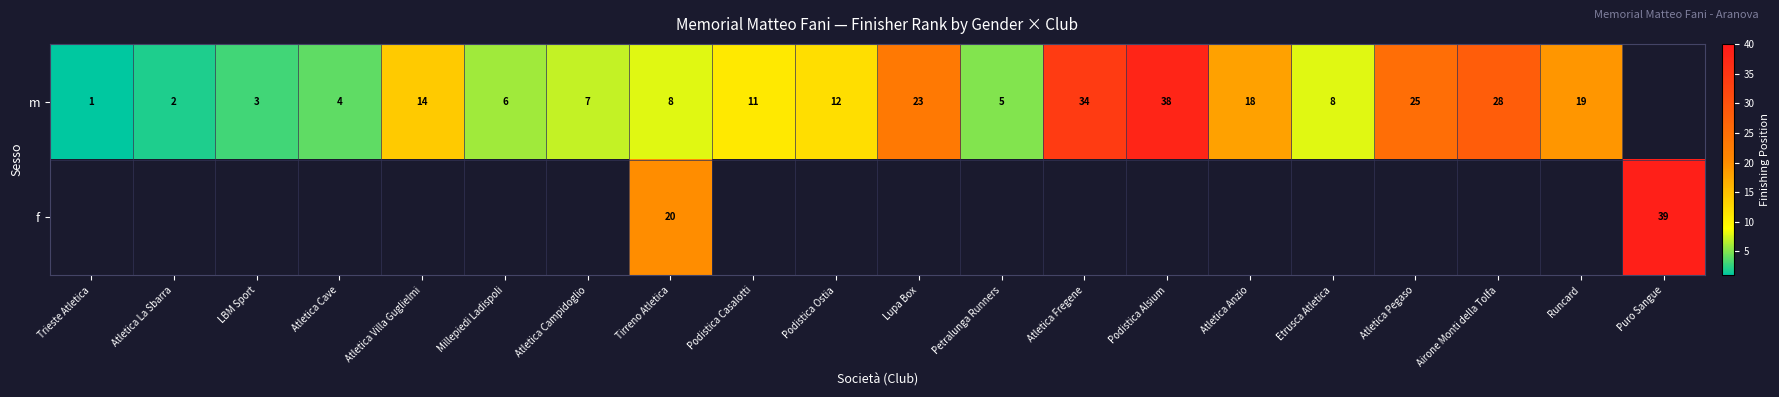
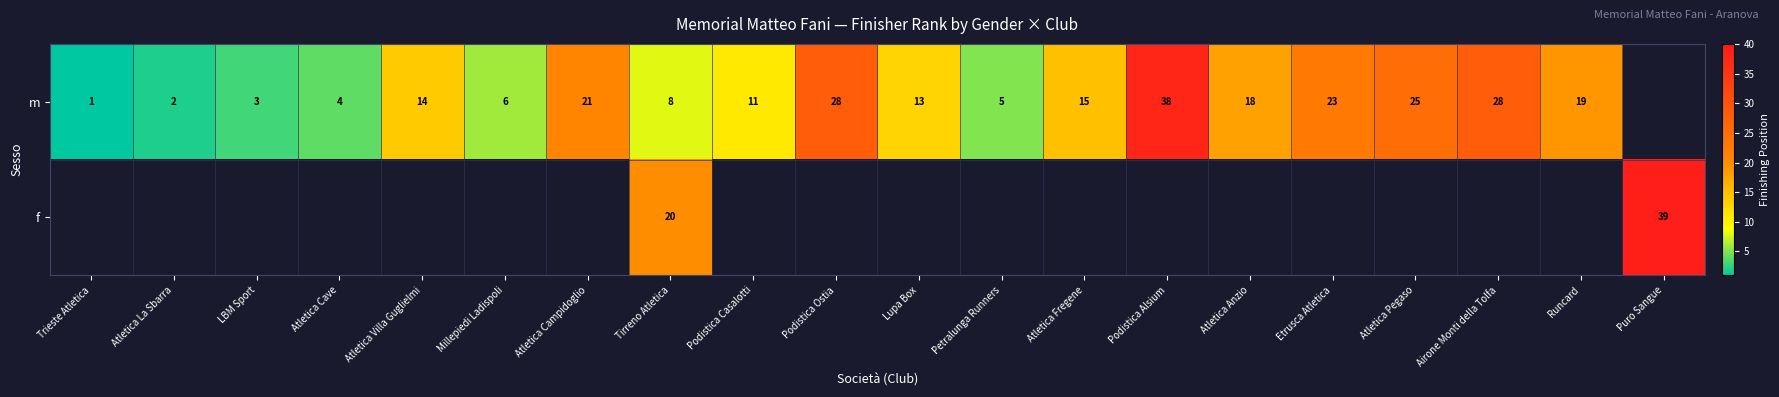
  {
    "m": {
      "Trieste Atletica": 1,
      "Atletica La Sbarra": 2,
      "LBM Sport": 3,
      "Atletica Cave": 4,
      "Atletica Villa Guglielmi": 14,
      "Millepiedi Ladispoli": 6,
-     "Atletica Campidoglio": 7,
+     "Atletica Campidoglio": 21,
      "Tirreno Atletica": 8,
      "Podistica Casalotti": 11,
-     "Podistica Ostia": 12,
-     "Lupa Box": 23,
+     "Podistica Ostia": 28,
+     "Lupa Box": 13,
      "Petralunga Runners": 5,
-     "Atletica Fregene": 34,
+     "Atletica Fregene": 15,
      "Podistica Alsium": 38,
      "Atletica Anzio": 18,
-     "Etrusca Atletica": 8,
+     "Etrusca Atletica": 23,
      "Atletica Pegaso": 25,
      "Airone Monti della Tolfa": 28,
      "Runcard": 19
    },
    "f": {
      "Tirreno Atletica": 20,
      "Puro Sangue": 39
    }
  }
